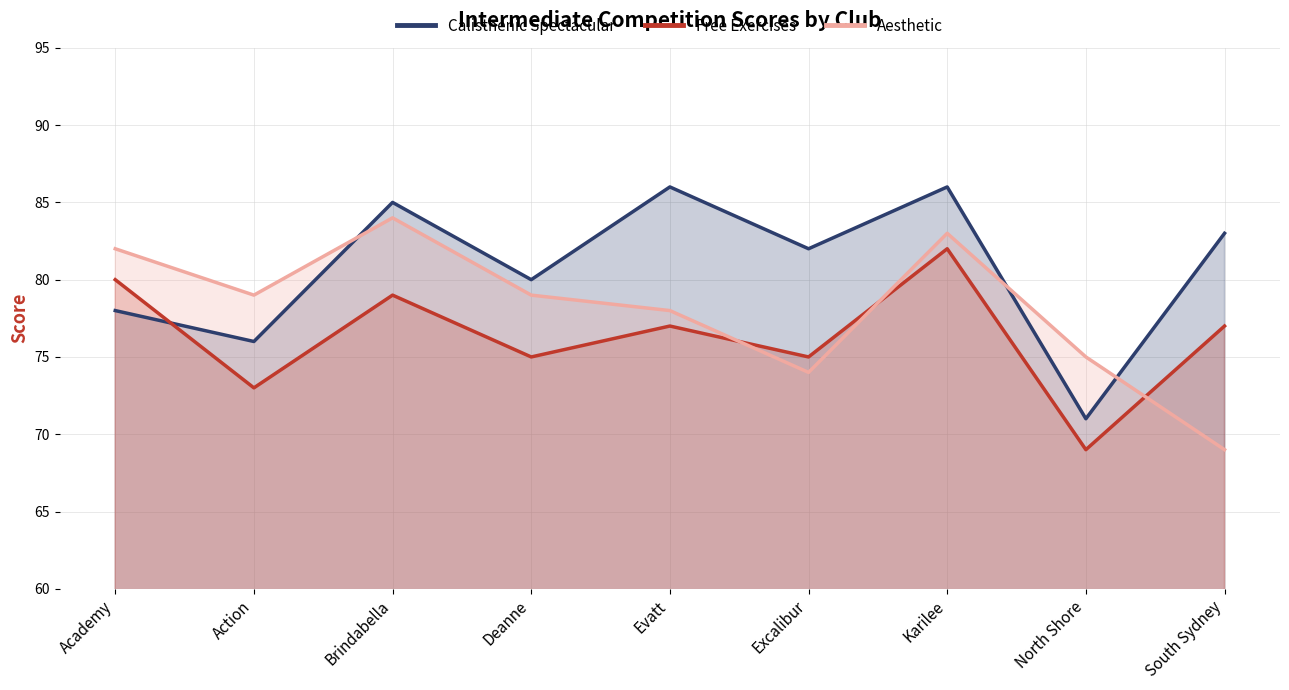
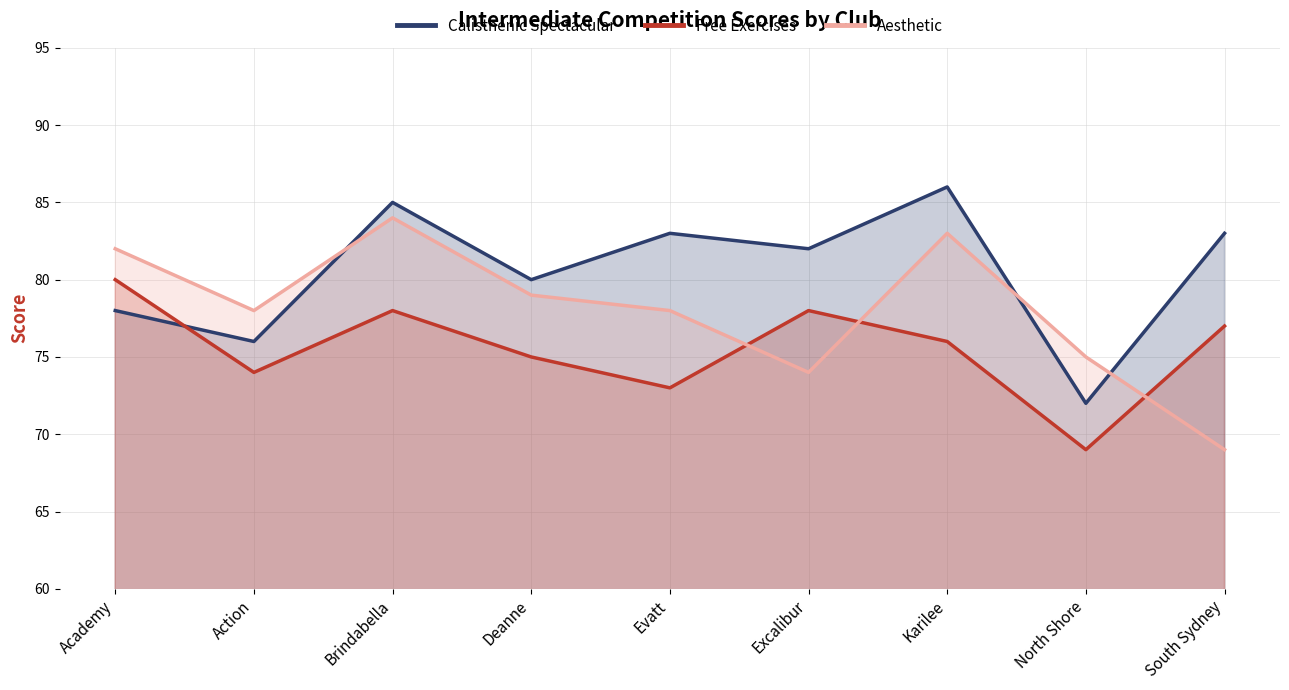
  {
    "Calisthenic Spectacular": {
      "Academy": 78,
      "Action": 76,
      "Brindabella": 85,
      "Deanne": 80,
-     "Evatt": 86,
+     "Evatt": 83,
      "Excalibur": 82,
      "Karilee": 86,
-     "North Shore": 71,
+     "North Shore": 72,
      "South Sydney": 83
    },
    "Free Exercises": {
      "Academy": 80,
-     "Action": 73,
-     "Brindabella": 79,
+     "Action": 74,
+     "Brindabella": 78,
      "Deanne": 75,
-     "Evatt": 77,
-     "Excalibur": 75,
-     "Karilee": 82,
+     "Evatt": 73,
+     "Excalibur": 78,
+     "Karilee": 76,
      "North Shore": 69,
      "South Sydney": 77
    },
    "Aesthetic": {
      "Academy": 82,
-     "Action": 79,
+     "Action": 78,
      "Brindabella": 84,
      "Deanne": 79,
      "Evatt": 78,
      "Excalibur": 74,
      "Karilee": 83,
      "North Shore": 75,
      "South Sydney": 69
    }
  }
